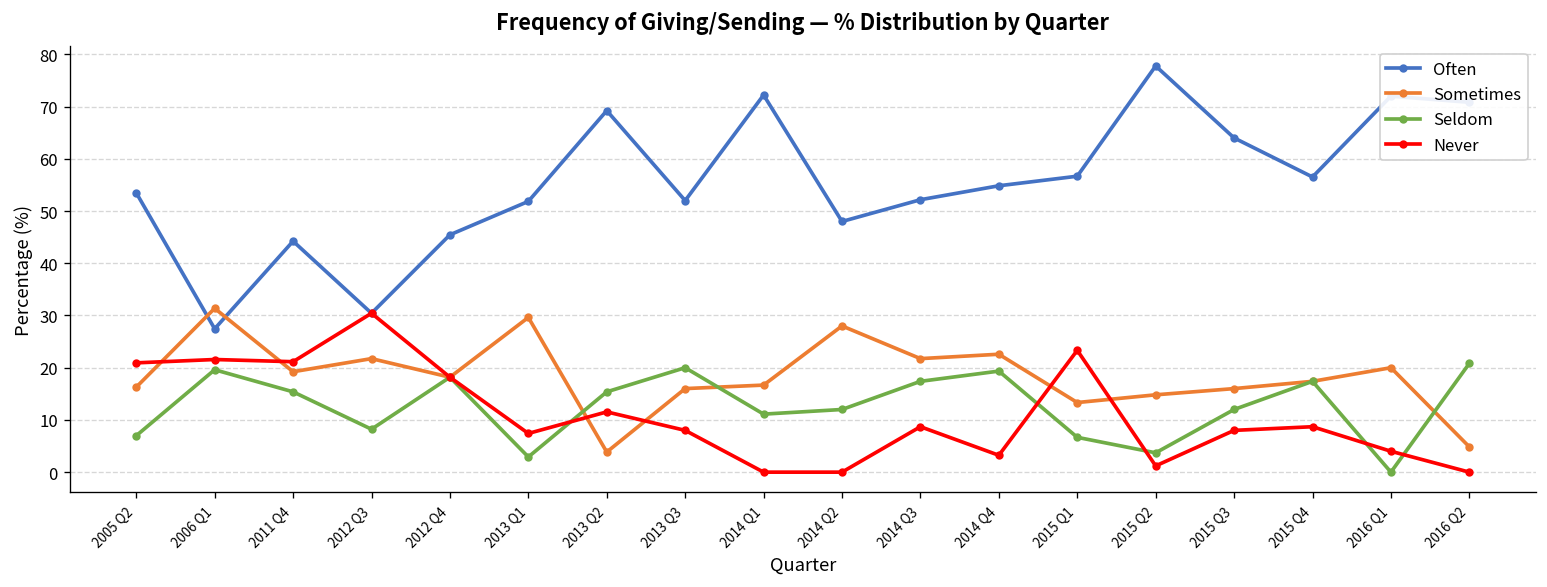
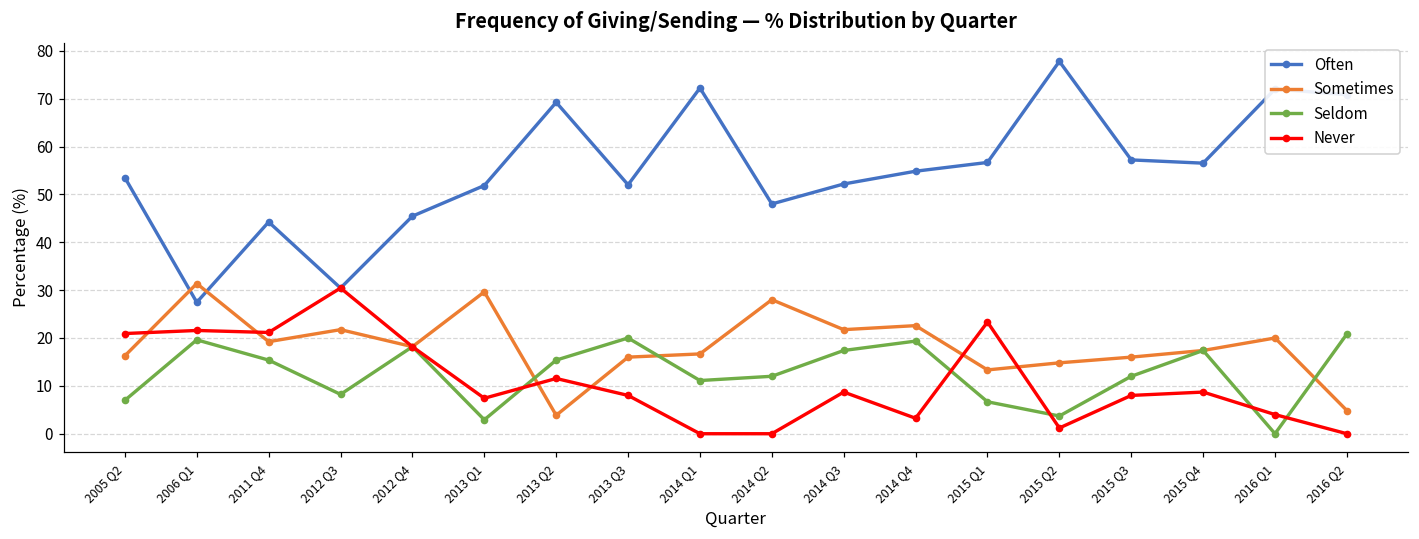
  {
    "Often": {
      "2005 Q2": 53,
      "2006 Q1": 27,
      "2011 Q4": 44,
      "2012 Q4": 45,
      "2013 Q1": 52,
      "2013 Q2": 69,
      "2013 Q3": 52,
      "2014 Q1": 72,
      "2014 Q2": 48,
      "2014 Q3": 52,
      "2014 Q4": 55,
      "2015 Q1": 57,
      "2015 Q2": 78,
-     "2015 Q3": 64,
+     "2015 Q3": 57,
      "2015 Q4": 57
    },
    "Sometimes": {
      "2005 Q2": 16,
      "2006 Q1": 31,
      "2011 Q4": 19,
      "2012 Q3": 22,
      "2013 Q1": 30,
      "2013 Q2": 4,
      "2013 Q3": 16,
      "2014 Q1": 17,
      "2014 Q2": 28,
      "2014 Q3": 22,
      "2014 Q4": 23,
      "2015 Q1": 13,
      "2015 Q2": 15,
      "2015 Q3": 16,
      "2016 Q1": 20,
      "2016 Q2": 5
    },
    "Seldom": {
      "2005 Q2": 7,
      "2006 Q1": 20,
      "2011 Q4": 15,
      "2012 Q3": 8,
      "2013 Q1": 3,
      "2013 Q2": 15,
      "2013 Q3": 20,
      "2014 Q1": 11,
      "2014 Q2": 12,
      "2014 Q3": 17,
      "2014 Q4": 19,
      "2015 Q1": 7,
      "2015 Q2": 4,
      "2015 Q3": 12,
      "2016 Q1": 0,
      "2016 Q2": 21
    },
    "Never": {
      "2005 Q2": 21,
      "2006 Q1": 22,
      "2011 Q4": 21,
      "2013 Q1": 7,
      "2013 Q2": 12,
      "2013 Q3": 8,
      "2014 Q1": 0,
      "2014 Q2": 0,
      "2014 Q3": 9,
      "2014 Q4": 3,
      "2015 Q1": 23,
      "2015 Q2": 1,
      "2015 Q3": 8,
      "2015 Q4": 9,
      "2016 Q1": 4,
      "2016 Q2": 0
    }
  }
